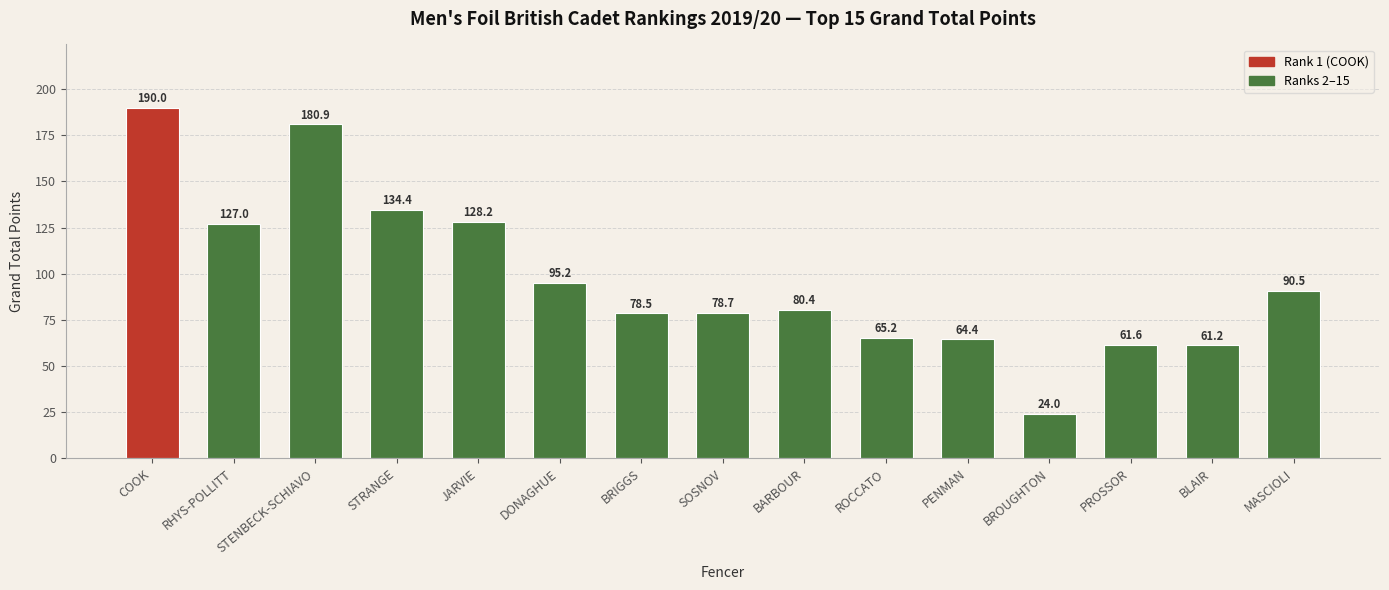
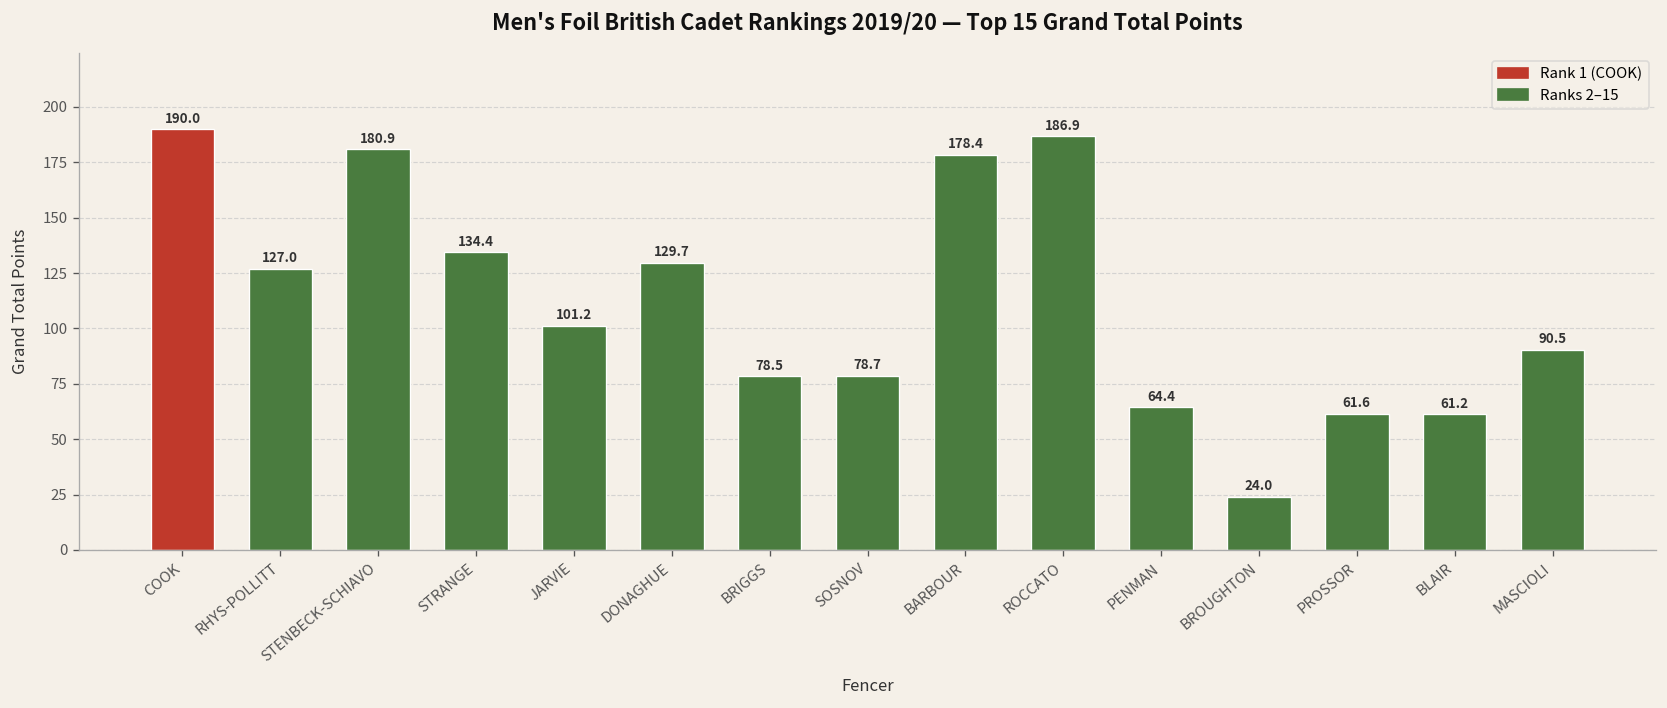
  {
    "COOK": 190.0,
    "RHYS-POLLITT": 127.0,
    "STENBECK-SCHIAVO": 180.9,
    "STRANGE": 134.4,
-   "JARVIE": 128.2,
-   "DONAGHUE": 95.2,
+   "JARVIE": 101.2,
+   "DONAGHUE": 129.7,
    "BRIGGS": 78.5,
    "SOSNOV": 78.7,
-   "BARBOUR": 80.4,
-   "ROCCATO": 65.2,
+   "BARBOUR": 178.4,
+   "ROCCATO": 186.9,
    "PENMAN": 64.4,
    "BROUGHTON": 24.0,
    "PROSSOR": 61.6,
    "BLAIR": 61.2,
    "MASCIOLI": 90.5
  }
